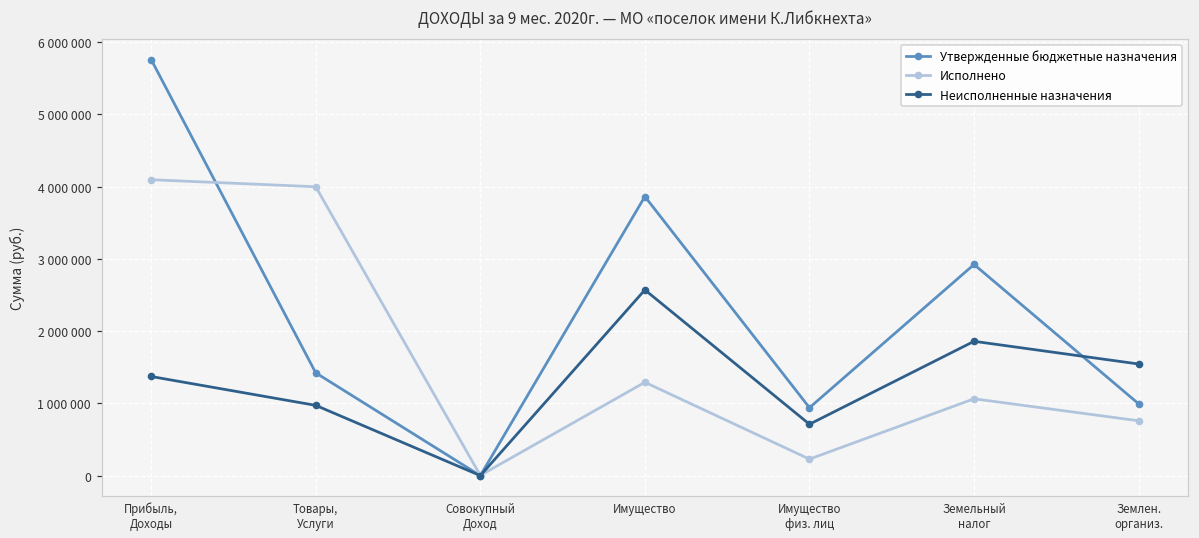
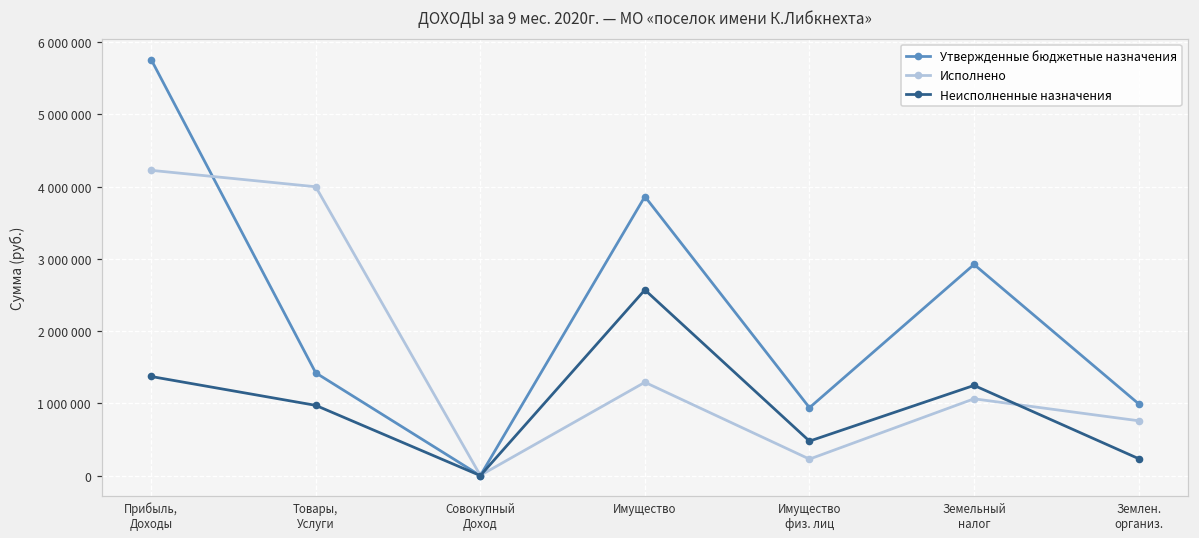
  {
    "Утвержденные бюджетные назначения": {
      "Прибыль, Доходы": 5800000,
      "Товары, Услуги": 1400000,
      "Имущество": 3900000,
      "Имущество физ. лиц": 900000,
      "Земельный налог": 2900000,
      "Землен. организ.": 1000000
    },
    "Исполнено": {
-     "Прибыль, Доходы": 4100000,
+     "Прибыль, Доходы": 4200000,
      "Товары, Услуги": 4000000,
      "Имущество": 1300000,
      "Имущество физ. лиц": 200000,
      "Земельный налог": 1100000,
      "Землен. организ.": 800000
    },
    "Неисполненные назначения": {
      "Прибыль, Доходы": 1400000,
      "Товары, Услуги": 1000000,
      "Имущество": 2600000,
-     "Имущество физ. лиц": 700000,
-     "Земельный налог": 1900000,
-     "Землен. организ.": 1500000
+     "Имущество физ. лиц": 500000,
+     "Земельный налог": 1200000,
+     "Землен. организ.": 200000
    }
  }
